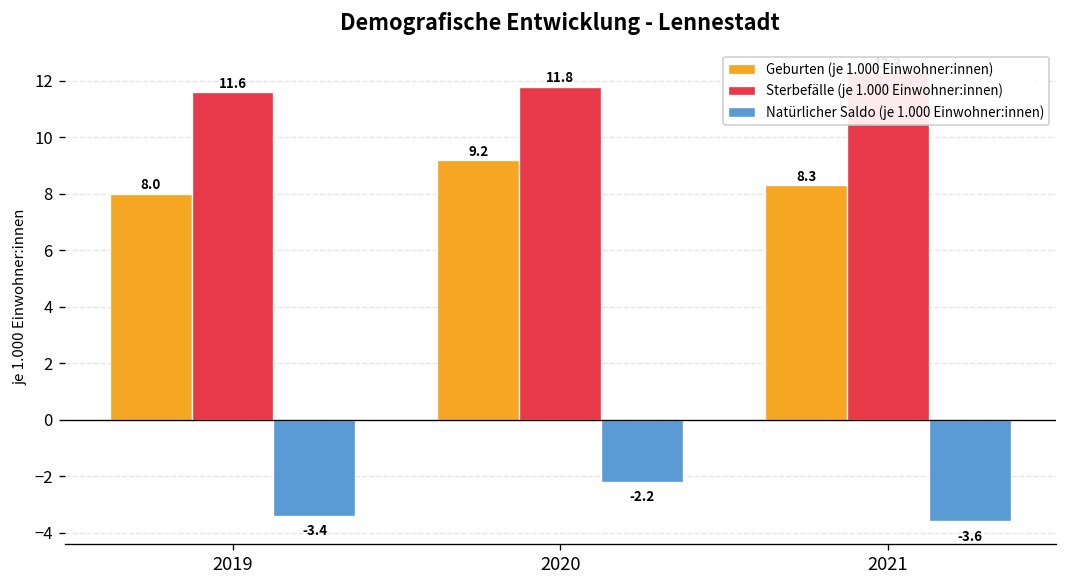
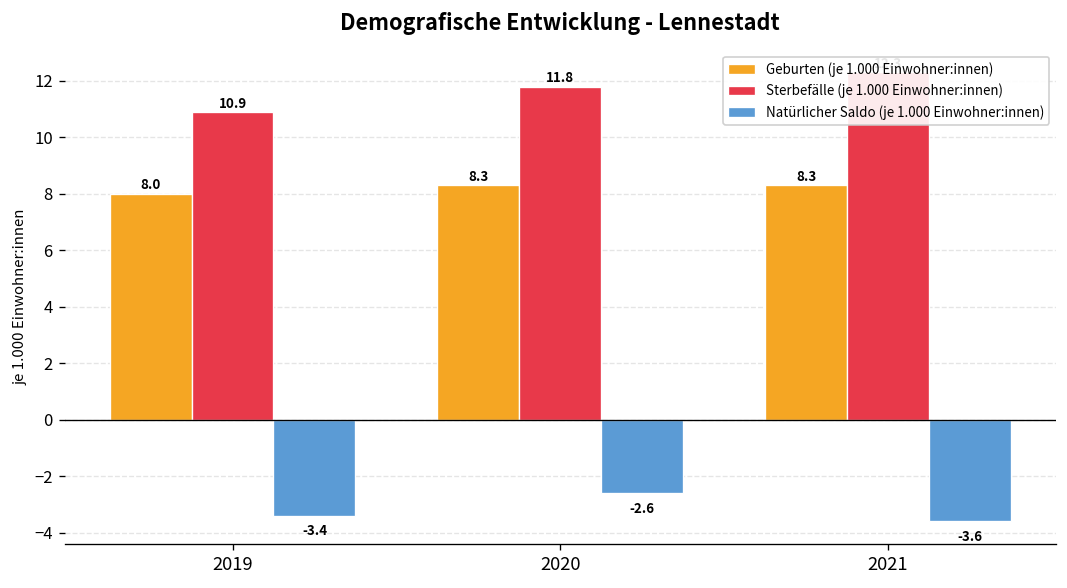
  {
    "Geburten (je 1.000 Einwohner:innen)": {
      "2019": 8.0,
-     "2020": 9.2,
+     "2020": 8.3,
      "2021": 8.3
    },
    "Sterbefälle (je 1.000 Einwohner:innen)": {
-     "2019": 11.6,
+     "2019": 10.9,
      "2020": 11.8
    },
    "Natürlicher Saldo (je 1.000 Einwohner:innen)": {
      "2019": -3.4,
-     "2020": -2.2,
+     "2020": -2.6,
      "2021": -3.6
    }
  }
